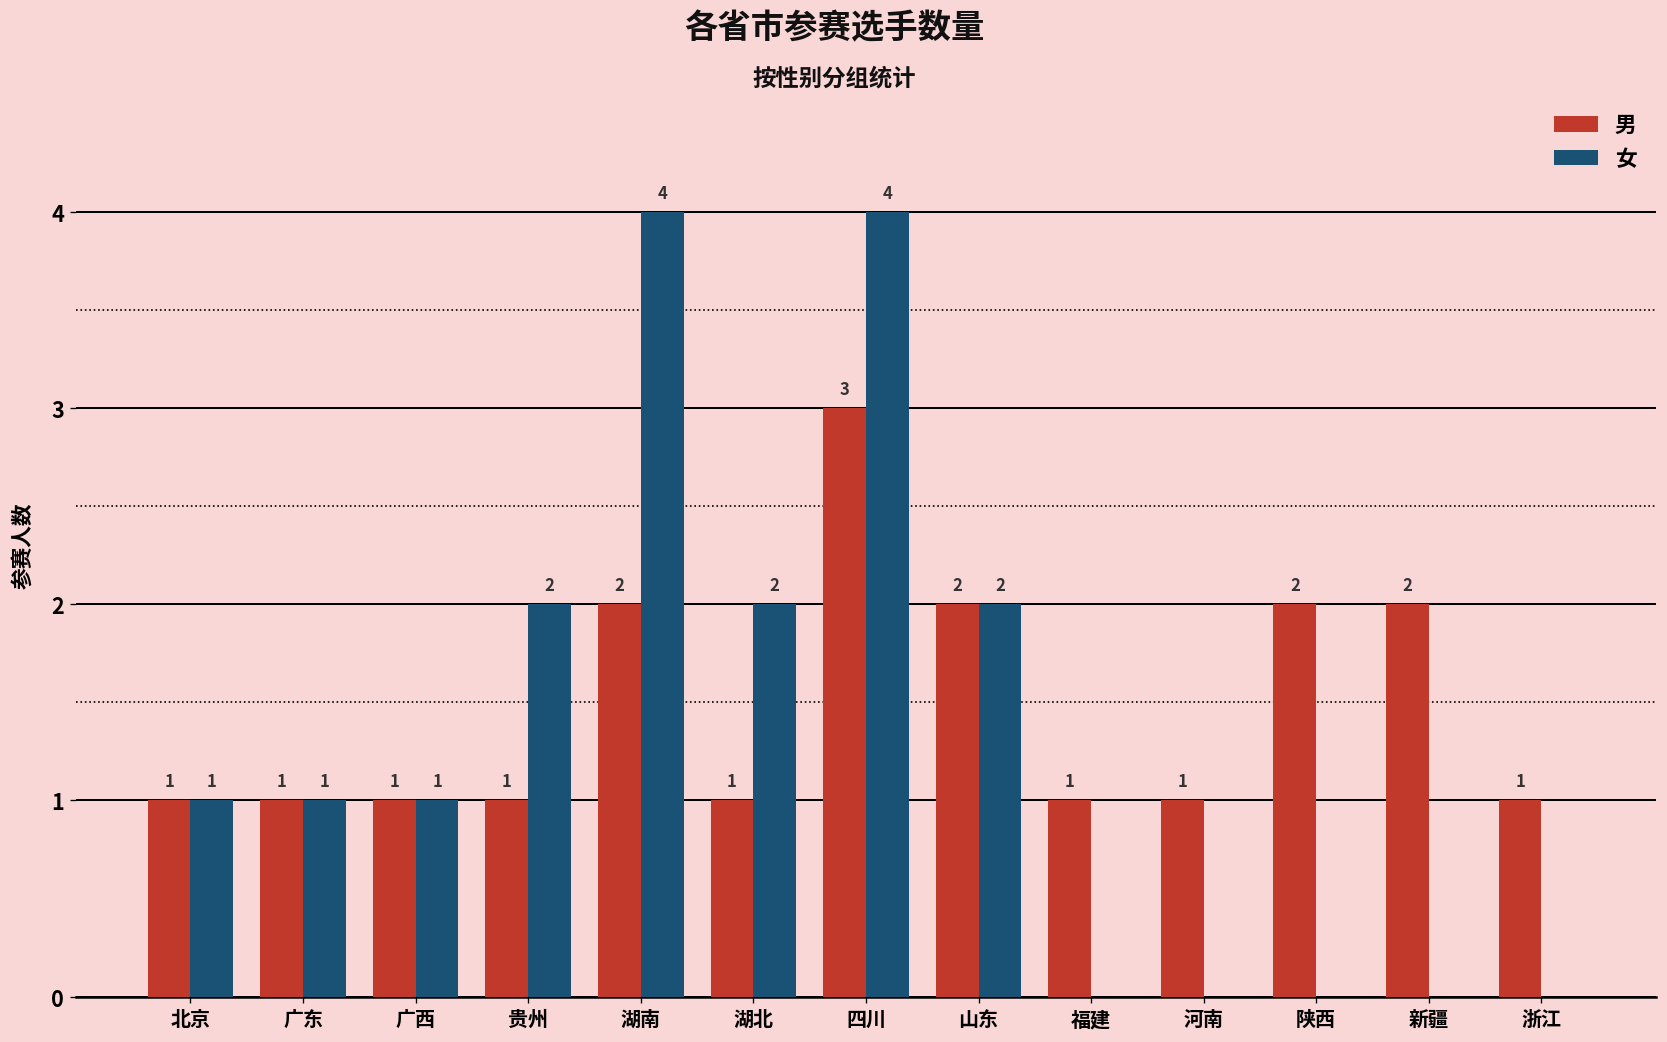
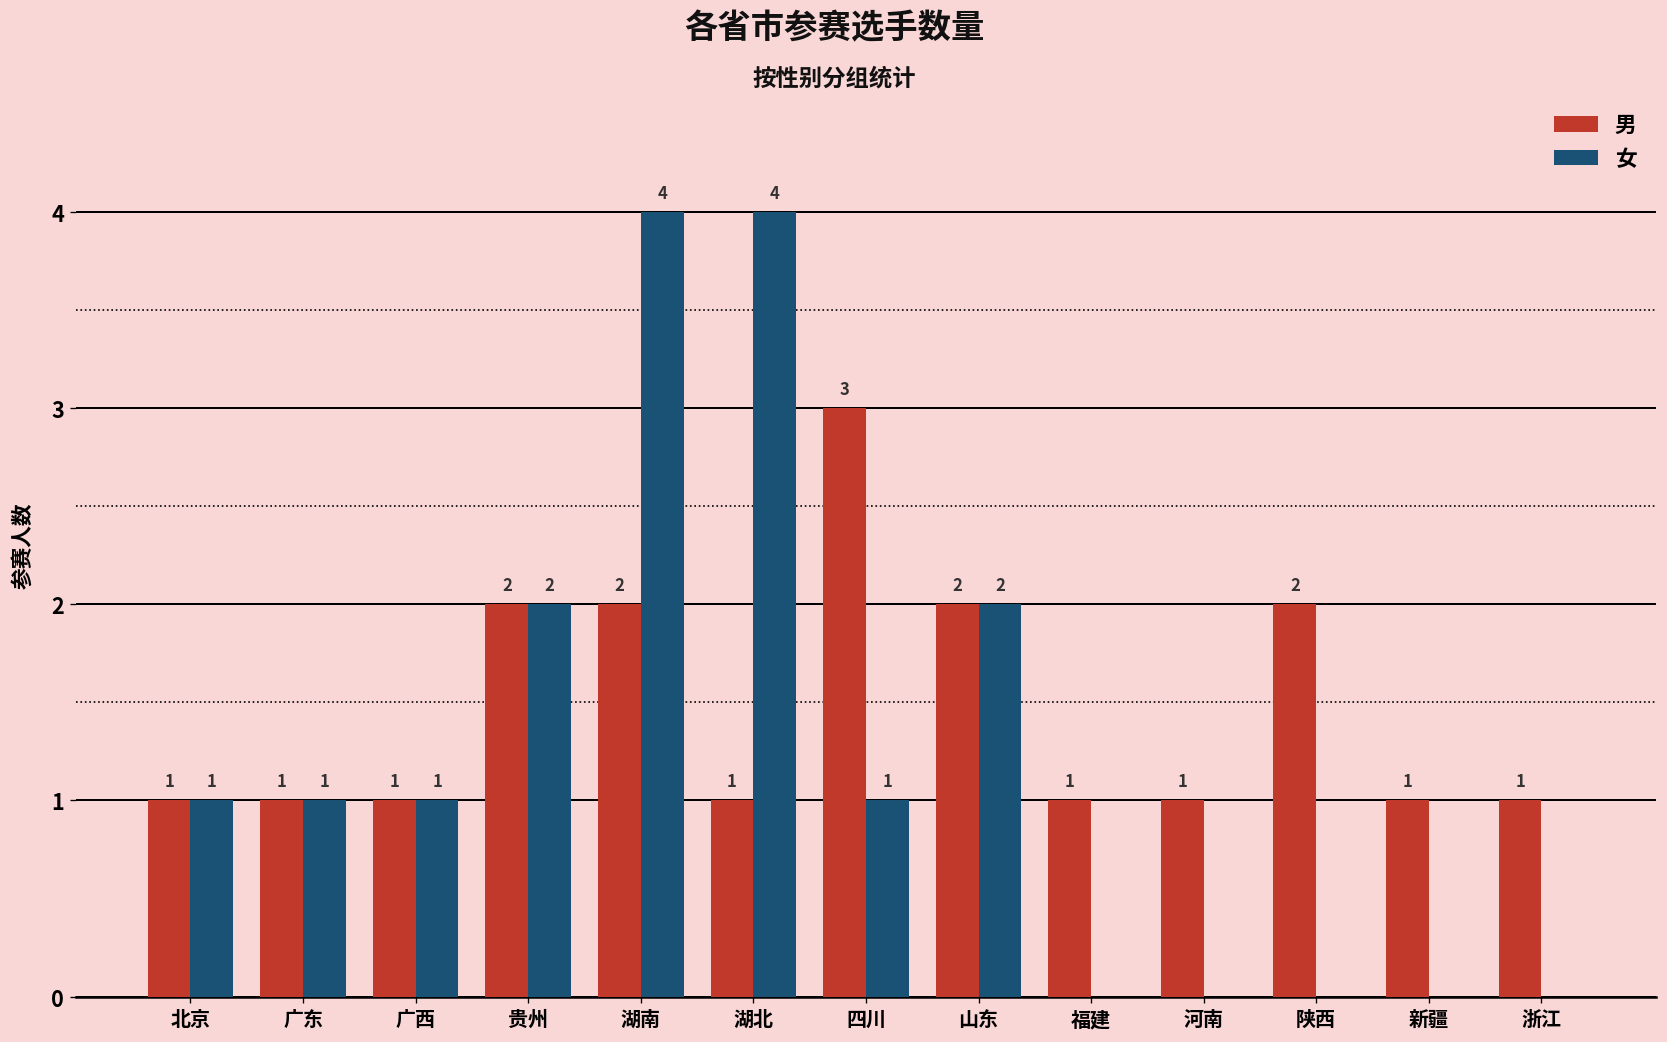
  {
    "男": {
      "北京": 1,
      "广东": 1,
      "广西": 1,
-     "贵州": 1,
+     "贵州": 2,
      "湖南": 2,
      "湖北": 1,
      "四川": 3,
      "山东": 2,
      "福建": 1,
      "河南": 1,
      "陕西": 2,
-     "新疆": 2,
+     "新疆": 1,
      "浙江": 1
    },
    "女": {
      "北京": 1,
      "广东": 1,
      "广西": 1,
      "贵州": 2,
      "湖南": 4,
-     "湖北": 2,
-     "四川": 4,
+     "湖北": 4,
+     "四川": 1,
      "山东": 2
    }
  }
